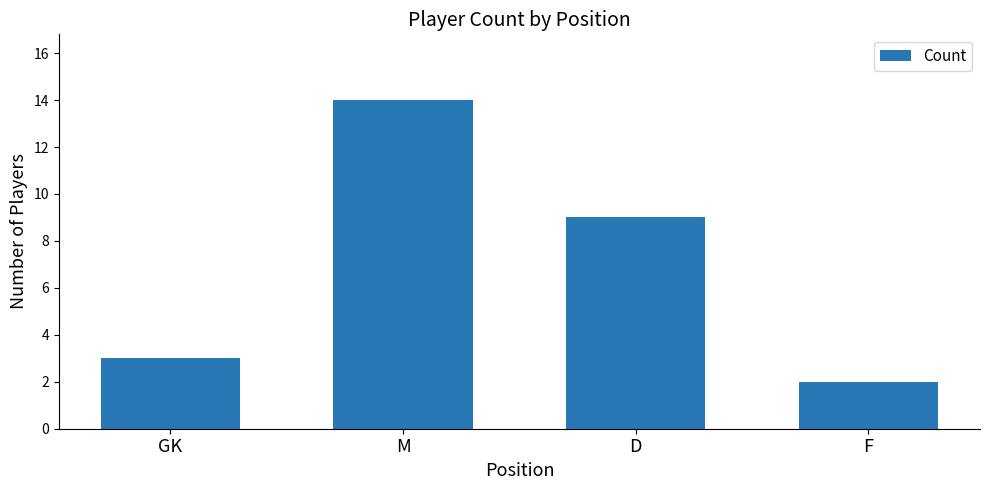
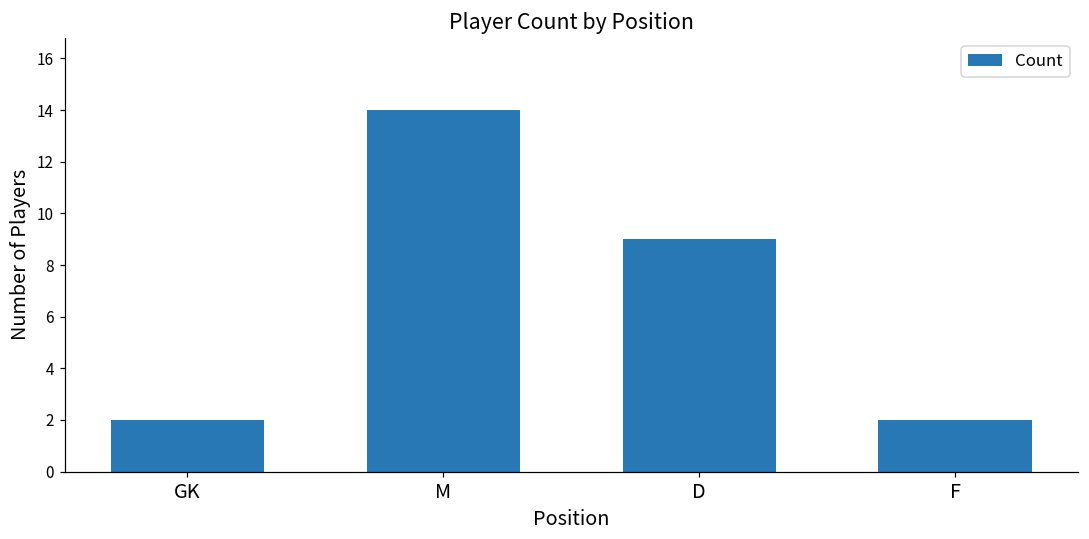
  {
-   "GK": 3,
+   "GK": 2,
    "M": 14,
    "D": 9,
    "F": 2
  }
